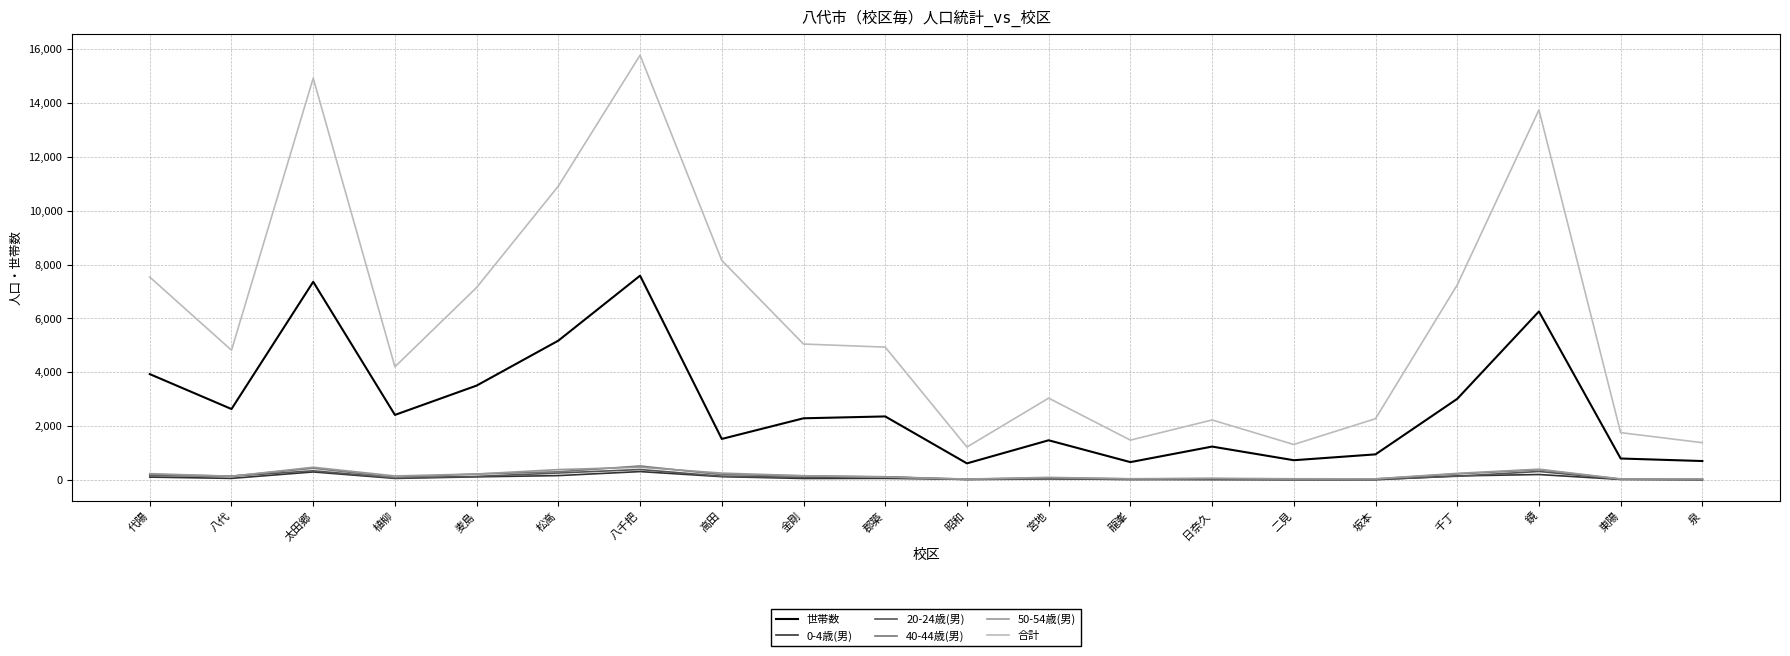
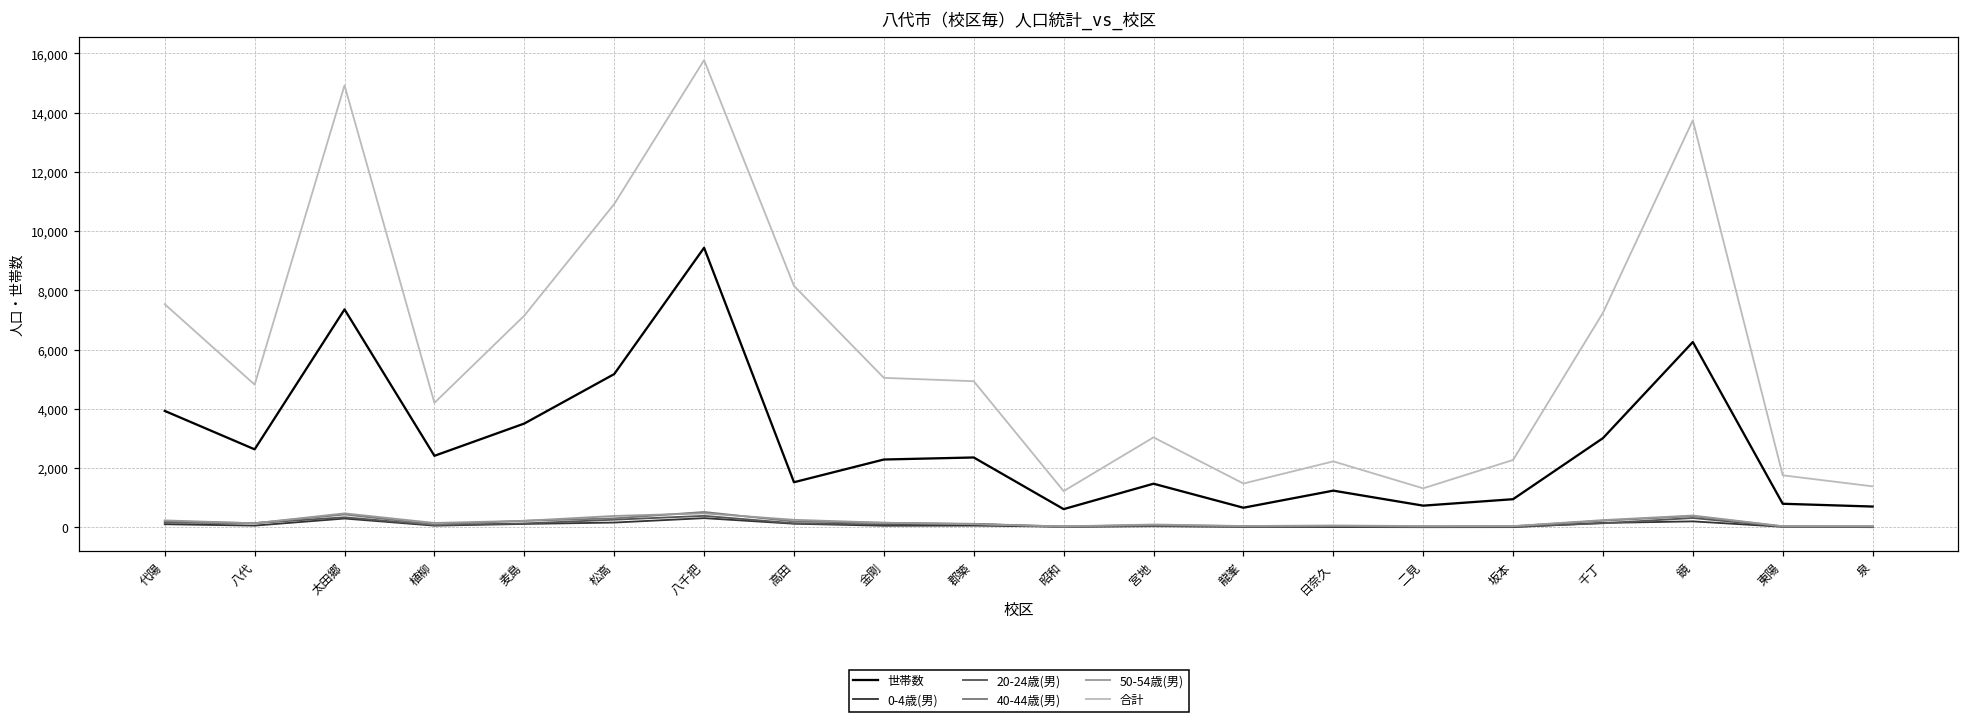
  {
    "世帯数": {
      "代陽": "3,900",
      "八代": "2,600",
      "太田郷": "7,400",
      "植柳": "2,400",
      "麦島": "3,500",
      "松高": "5,200",
-     "八千把": "7,600",
+     "八千把": "9,400",
      "高田": "1,500",
      "金剛": "2,300",
      "郡築": "2,400",
      "昭和": "600",
      "宮地": "1,500",
      "龍峯": "700",
      "日奈久": "1,200",
      "二見": "700",
      "坂本": "900",
      "千丁": "3,000",
      "鏡": "6,300",
      "東陽": "800",
      "泉": "700"
    }
  }
